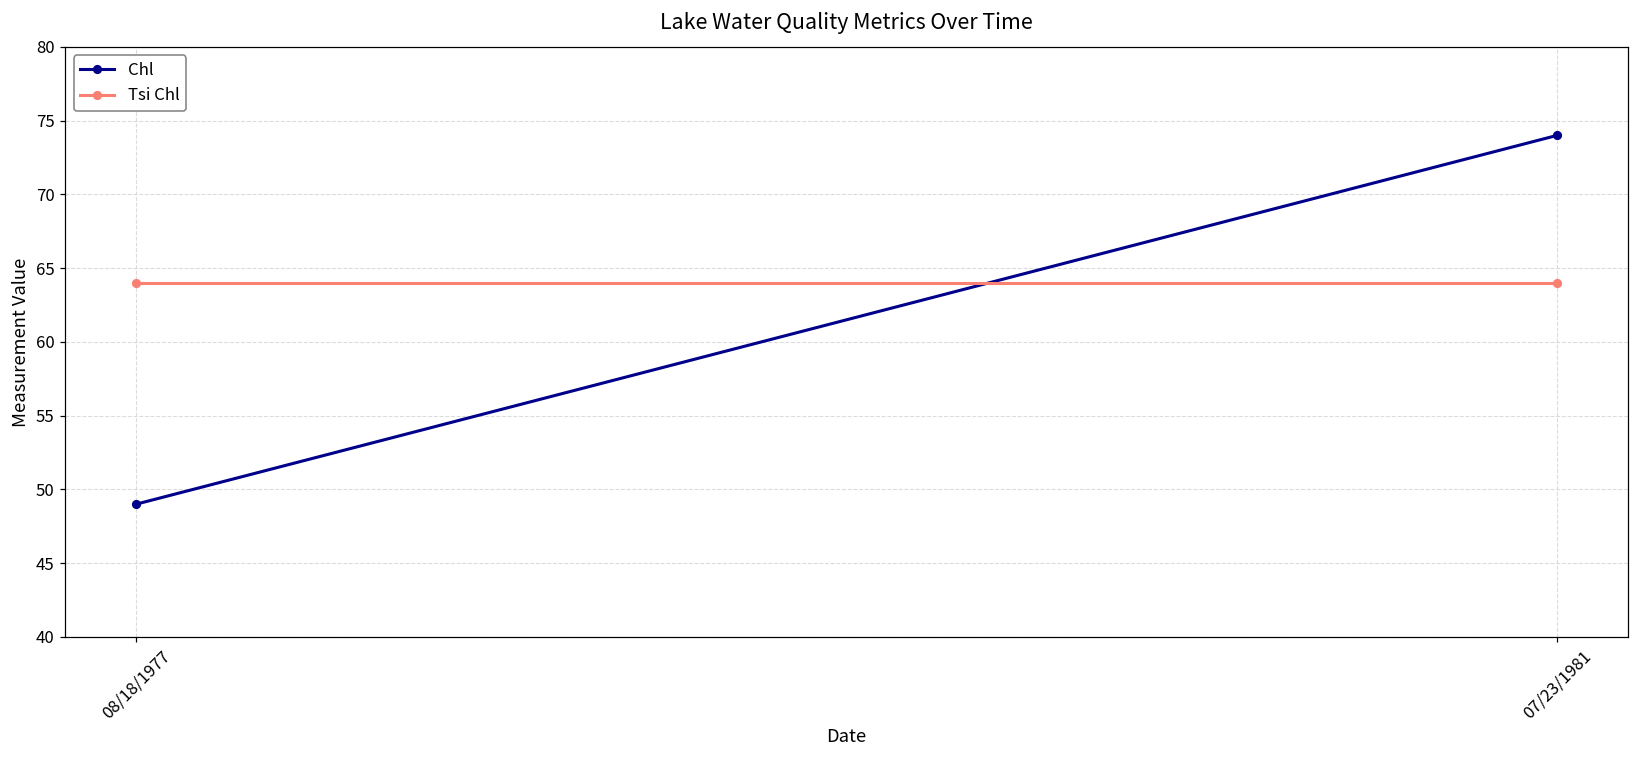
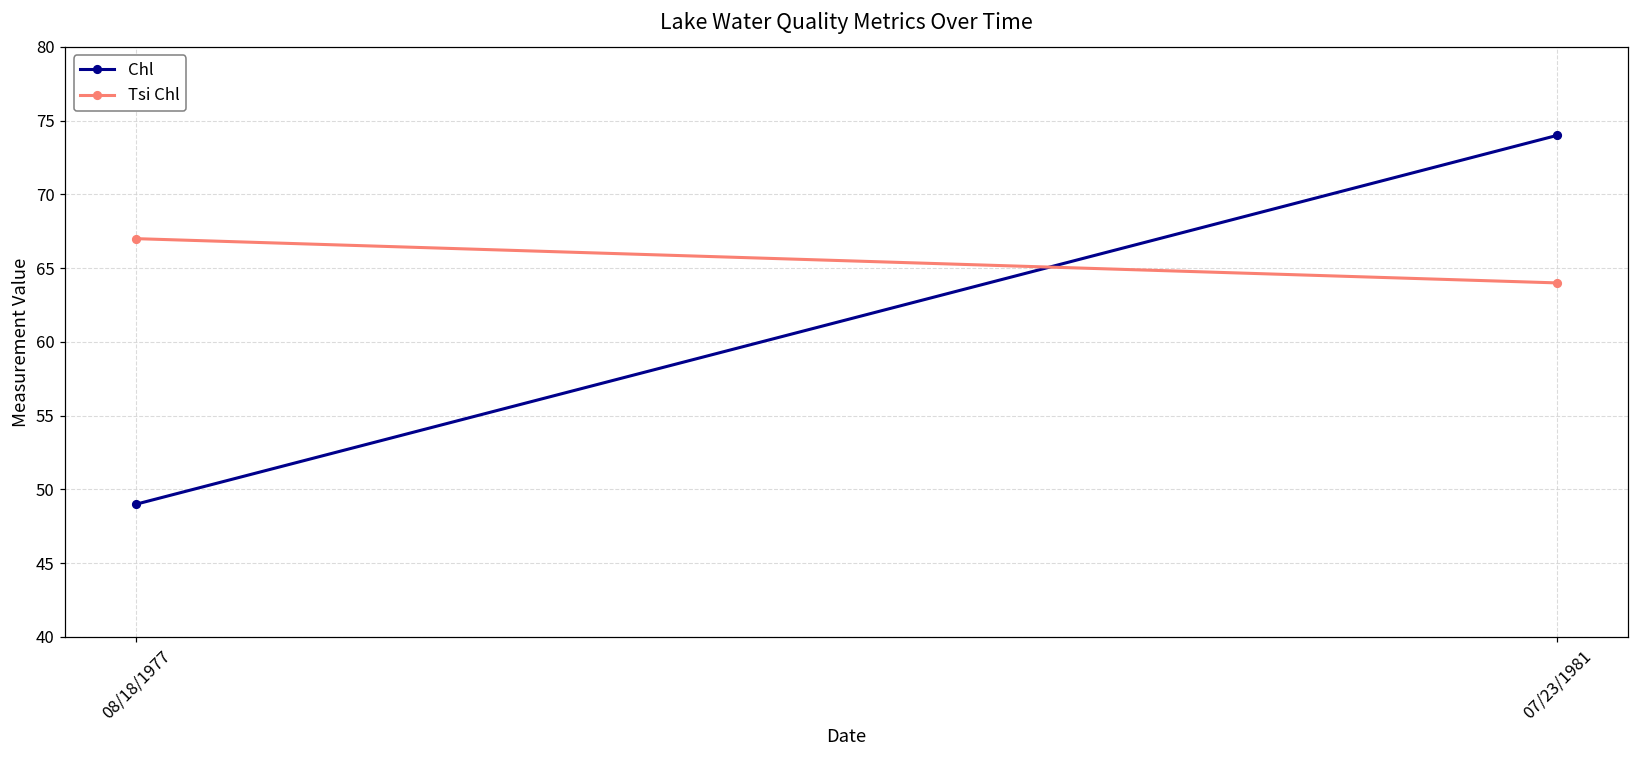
  {
    "Chl": {
      "08/18/1977": 49,
      "07/23/1981": 74
    },
    "Tsi Chl": {
-     "08/18/1977": 64,
+     "08/18/1977": 67,
      "07/23/1981": 64
    }
  }
